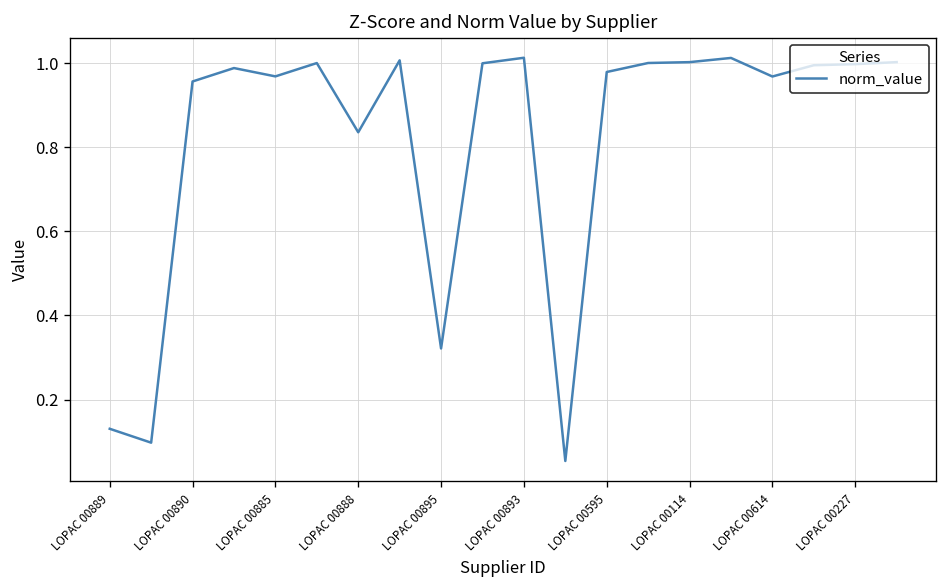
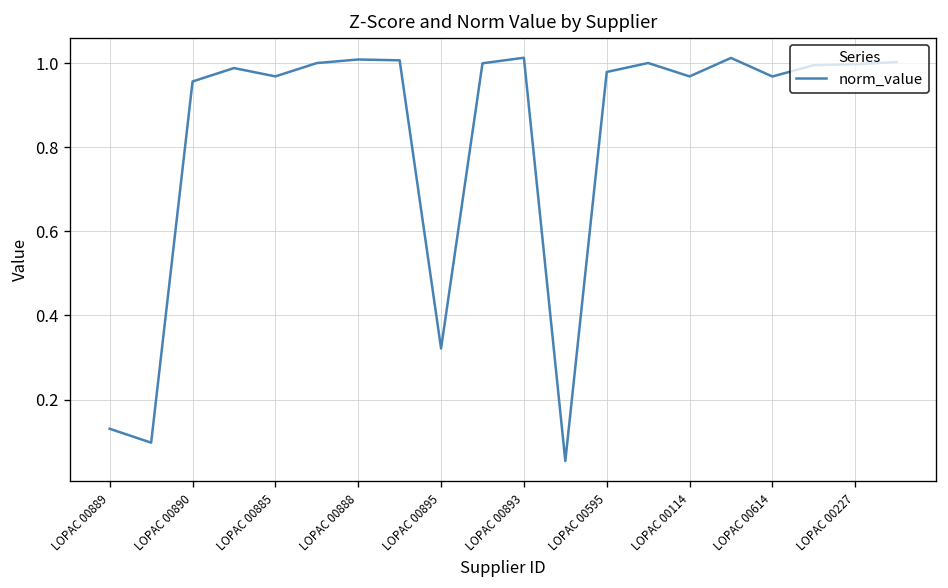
  {
    "LOPAC 00889": 0.13,
    "LOPAC 00890": 0.96,
    "LOPAC 00885": 0.97,
-   "LOPAC 00888": 0.84,
+   "LOPAC 00888": 1.01,
    "LOPAC 00895": 0.32,
    "LOPAC 00893": 1.01,
    "LOPAC 00595": 0.98,
-   "LOPAC 00114": 1.00,
+   "LOPAC 00114": 0.97,
    "LOPAC 00614": 0.97
  }
